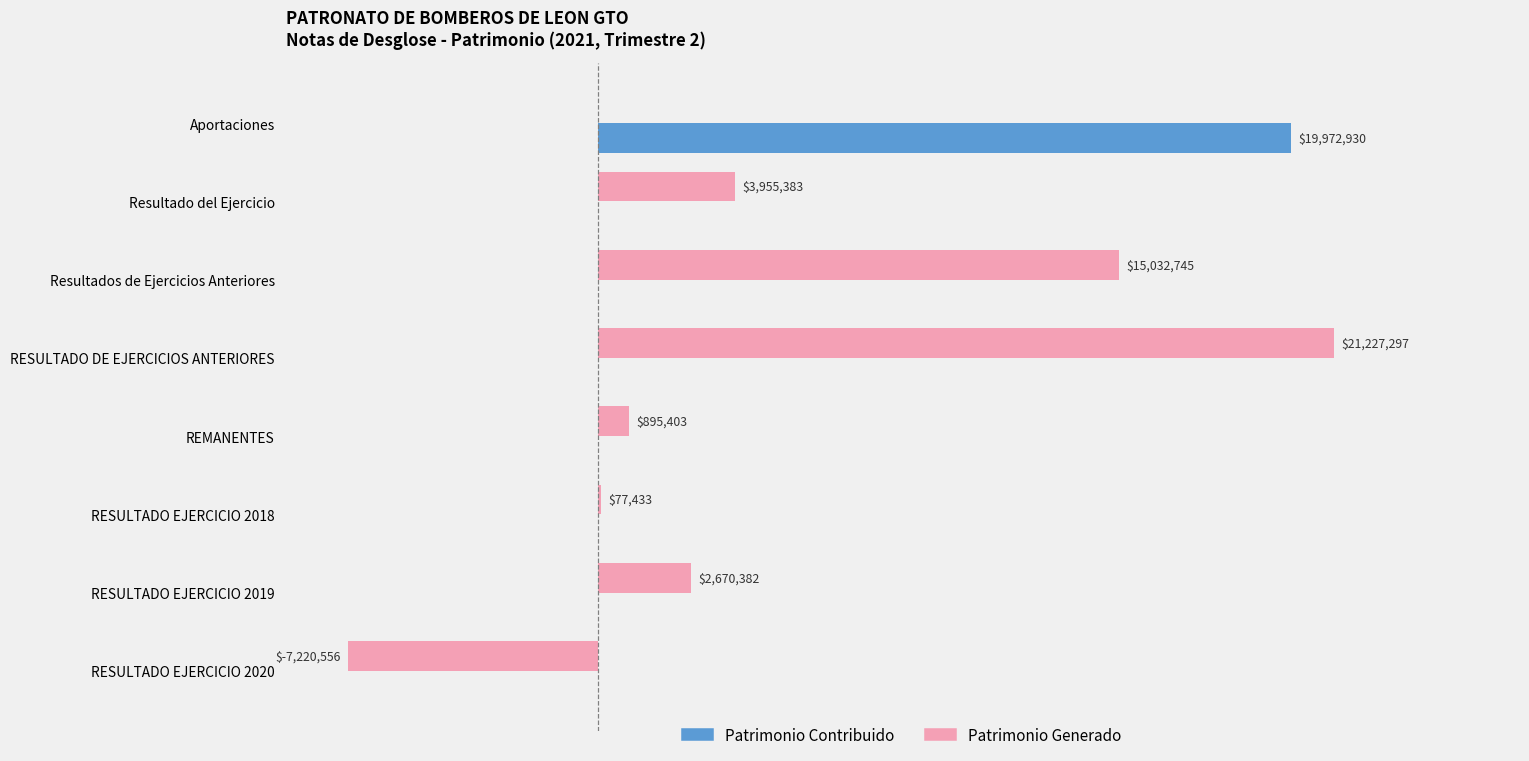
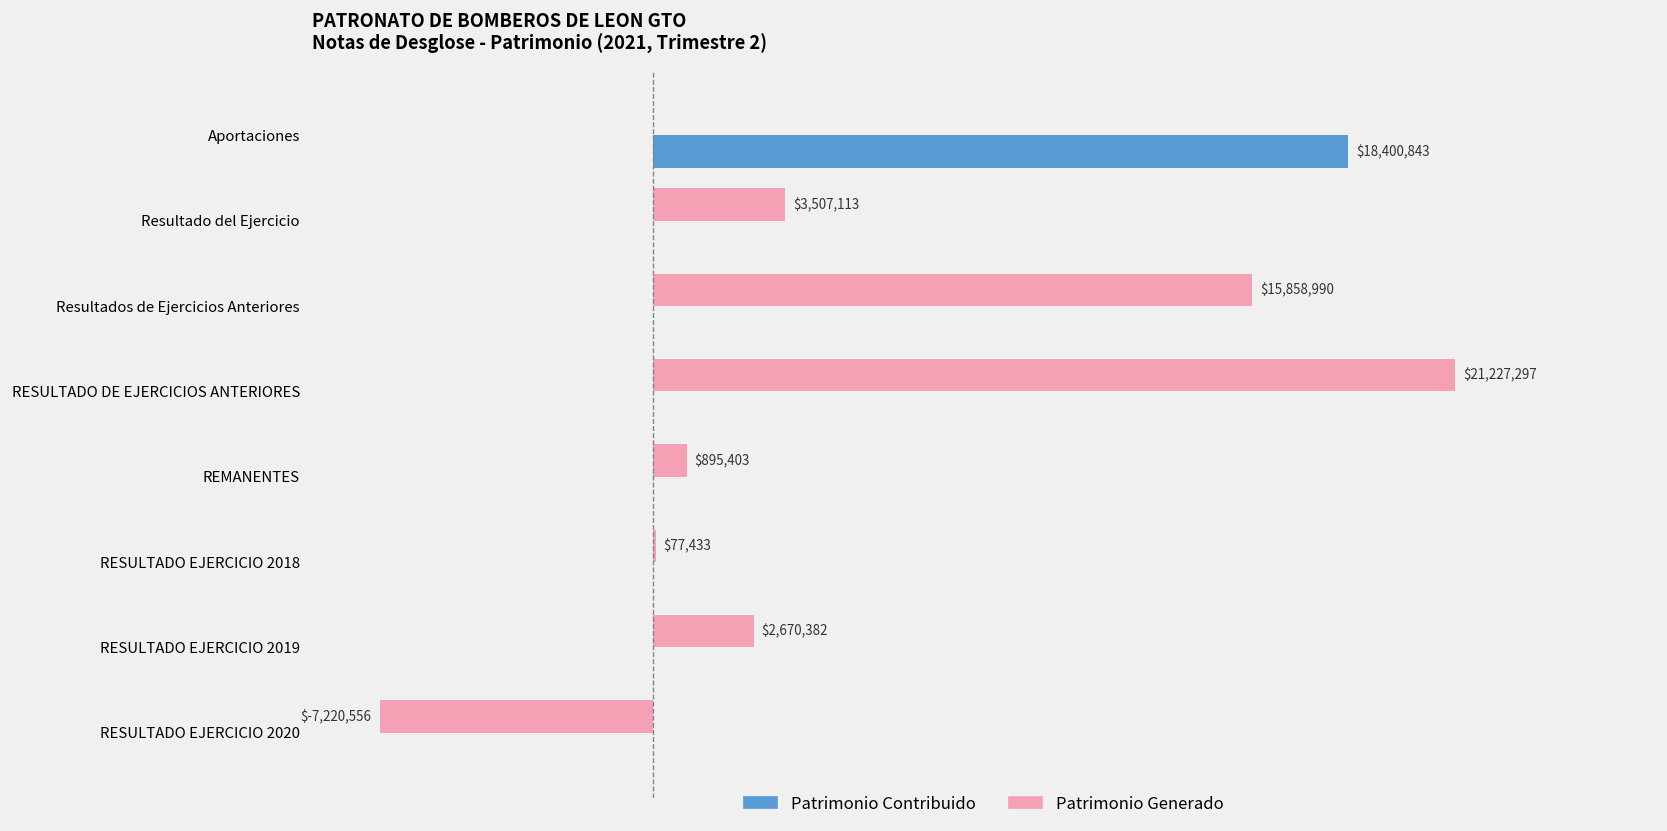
  {
    "Patrimonio Contribuido": {
-     "Aportaciones": "$19,972,930"
+     "Aportaciones": "$18,400,843"
    },
    "Patrimonio Generado": {
-     "Resultado del Ejercicio": "$3,955,383",
-     "Resultados de Ejercicios Anteriores": "$15,032,745",
+     "Resultado del Ejercicio": "$3,507,113",
+     "Resultados de Ejercicios Anteriores": "$15,858,990",
      "RESULTADO DE EJERCICIOS ANTERIORES": "$21,227,297",
      "REMANENTES": "$895,403",
      "RESULTADO EJERCICIO 2018": "$77,433",
      "RESULTADO EJERCICIO 2019": "$2,670,382",
      "RESULTADO EJERCICIO 2020": "$-7,220,556"
    }
  }
